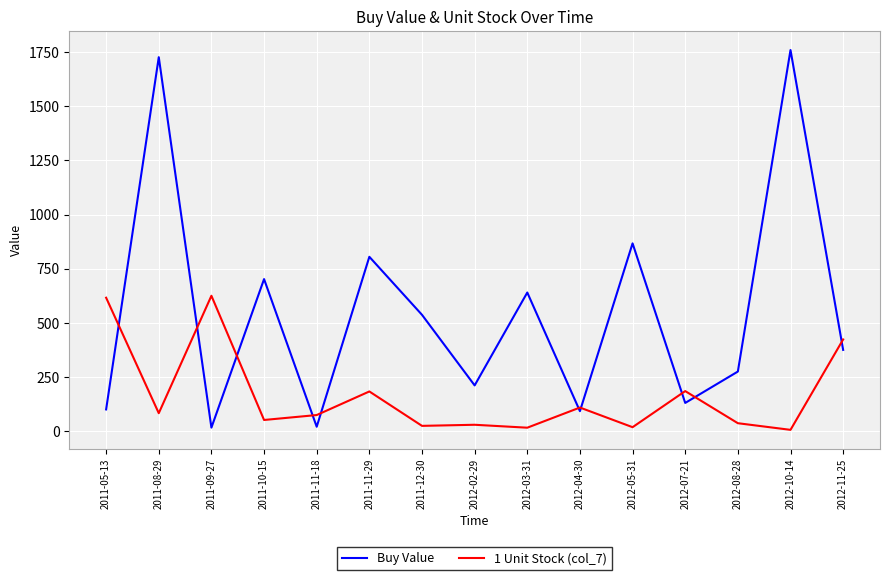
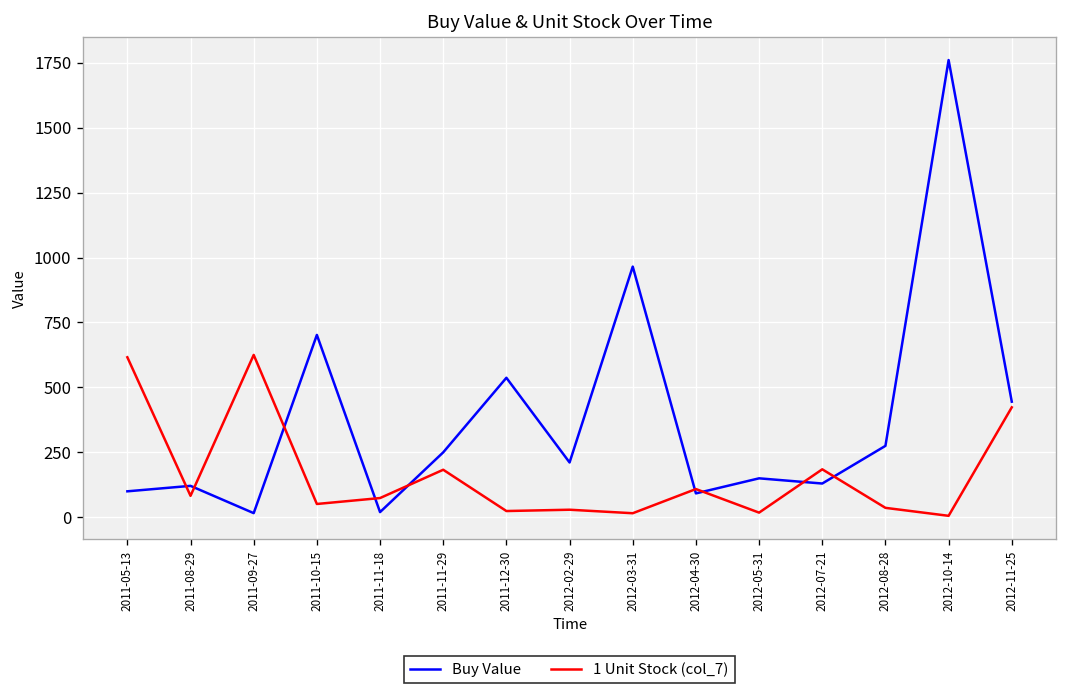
  {
    "Buy Value": {
      "2011-05-13": 100,
-     "2011-08-29": 1730,
+     "2011-08-29": 120,
      "2011-09-27": 20,
      "2011-10-15": 700,
      "2011-11-18": 20,
-     "2011-11-29": 810,
+     "2011-11-29": 250,
      "2011-12-30": 540,
      "2012-02-29": 210,
-     "2012-03-31": 640,
+     "2012-03-31": 970,
      "2012-04-30": 90,
-     "2012-05-31": 870,
+     "2012-05-31": 150,
      "2012-07-21": 130,
      "2012-08-28": 280,
      "2012-10-14": 1760,
-     "2012-11-25": 380
+     "2012-11-25": 450
    },
    "1 Unit Stock (col_7)": {
      "2011-05-13": 620,
      "2011-08-29": 80,
      "2011-09-27": 630,
      "2011-10-15": 50,
      "2011-11-18": 70,
      "2011-11-29": 180,
      "2011-12-30": 20,
      "2012-02-29": 30,
      "2012-03-31": 20,
      "2012-04-30": 110,
      "2012-05-31": 20,
      "2012-07-21": 180,
      "2012-08-28": 40,
      "2012-10-14": 10,
      "2012-11-25": 420
    }
  }
